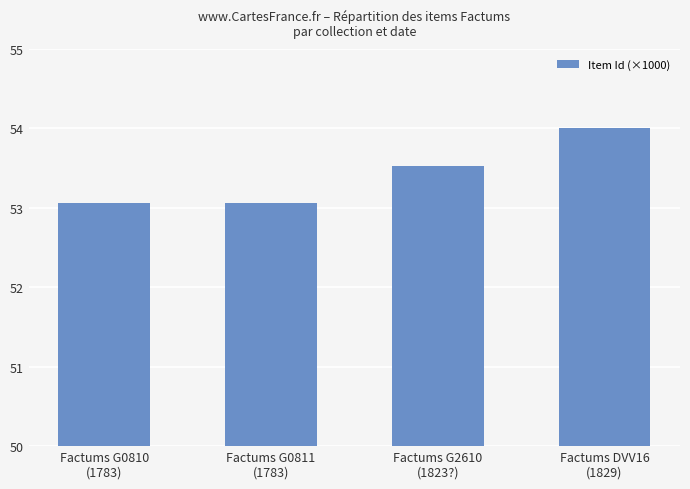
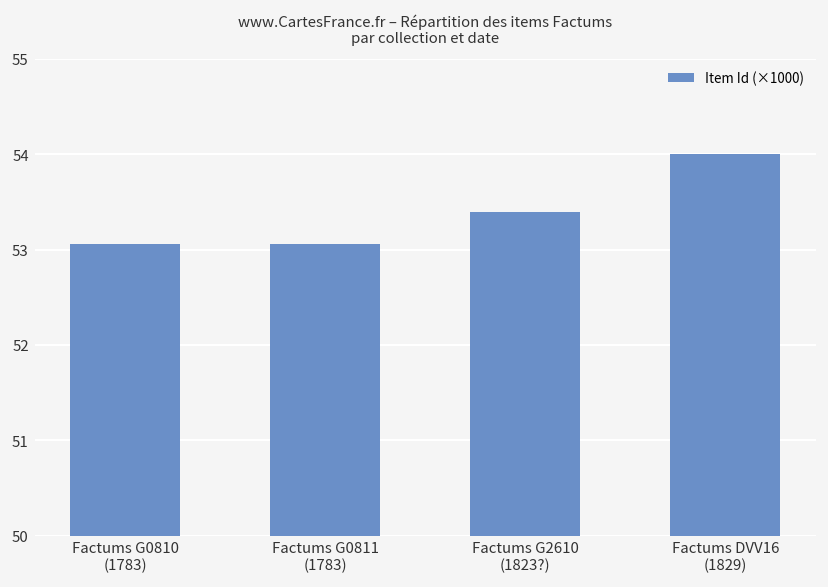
  {
    "Factums G0810 (1783)": 53.1,
    "Factums G0811 (1783)": 53.1,
-   "Factums G2610 (1823?)": 53.5,
+   "Factums G2610 (1823?)": 53.4,
    "Factums DVV16 (1829)": 54.0
  }
